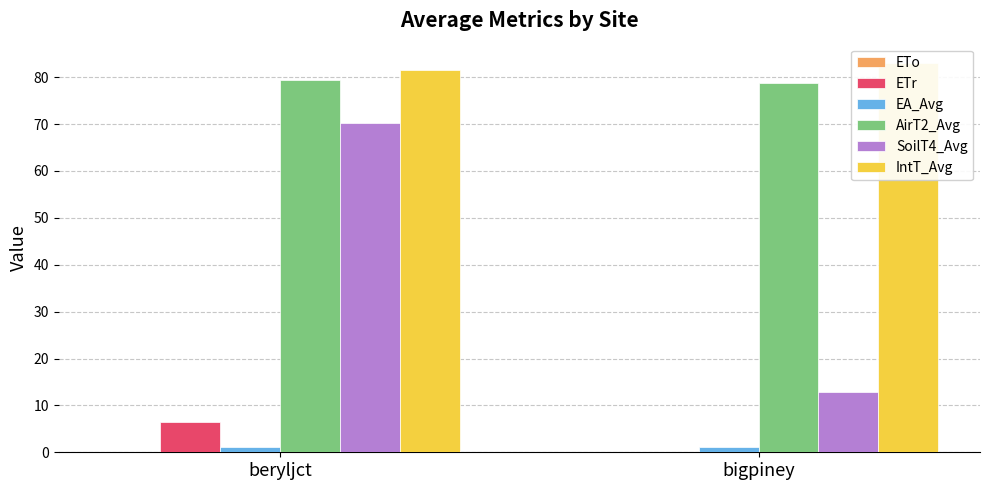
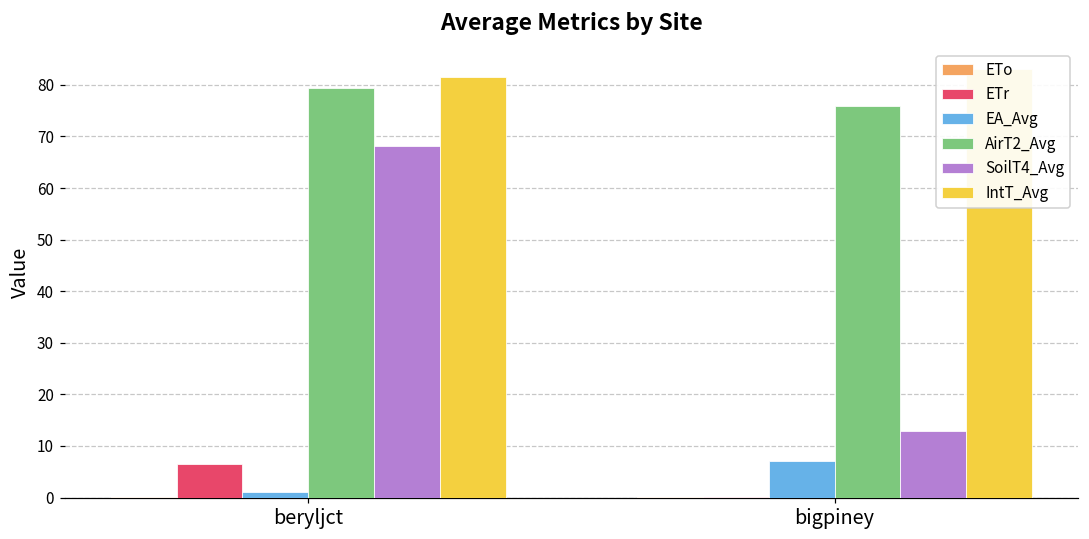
  {
    "ETr": {
      "beryljct": 7
    },
    "EA_Avg": {
      "beryljct": 1,
-     "bigpiney": 1
+     "bigpiney": 7
    },
    "AirT2_Avg": {
      "beryljct": 79,
-     "bigpiney": 79
+     "bigpiney": 76
    },
    "SoilT4_Avg": {
-     "beryljct": 70,
+     "beryljct": 68,
      "bigpiney": 13
    }
  }
